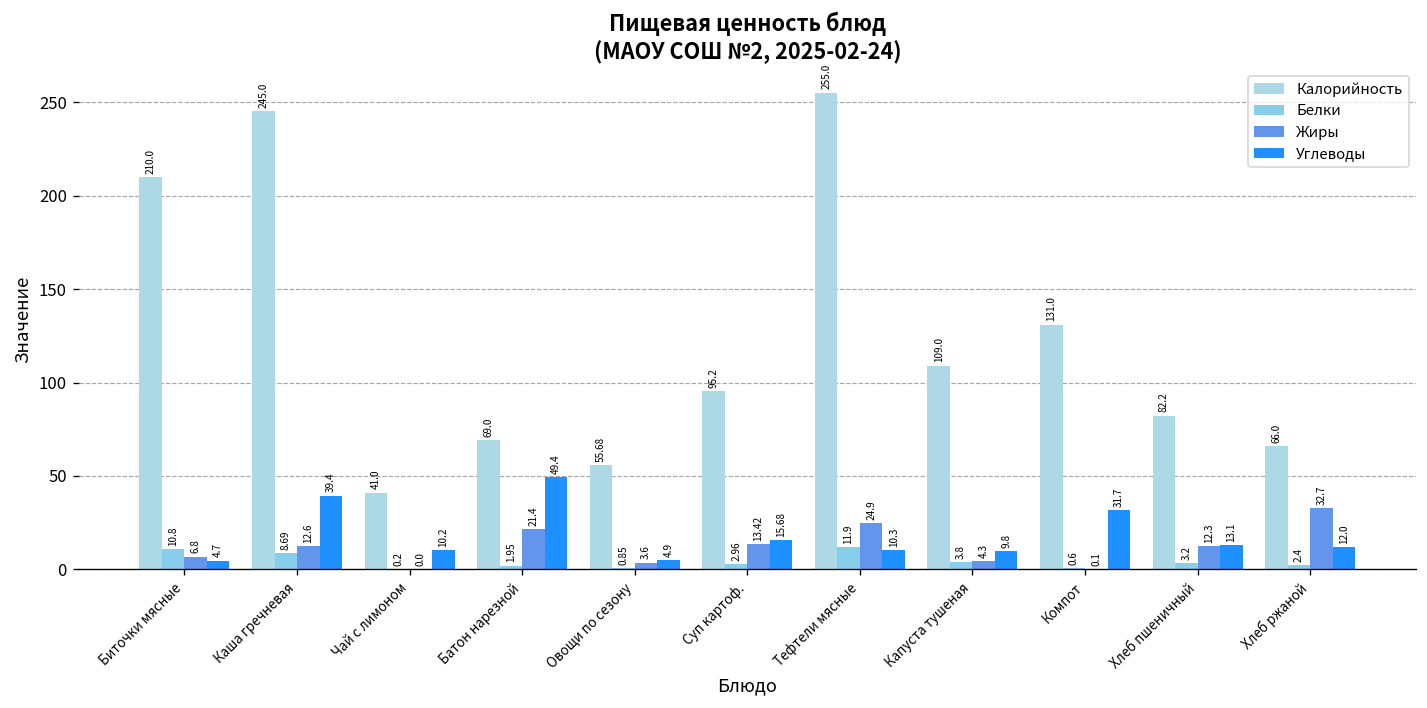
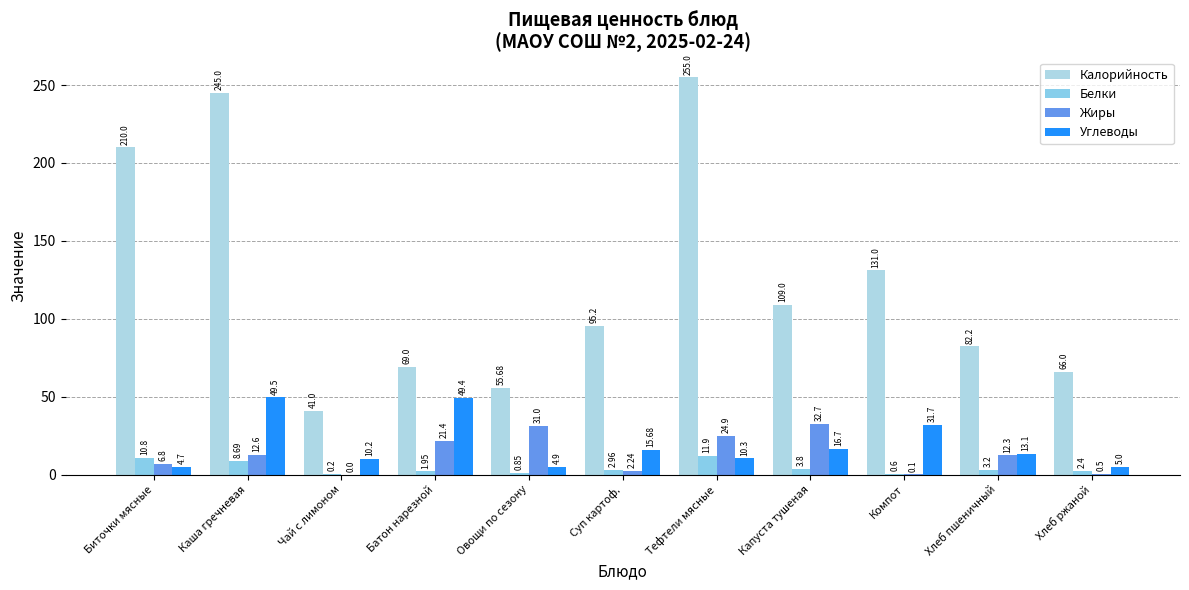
  {
    "Жиры": {
      "Биточки мясные": 6.8,
      "Каша гречневая": 12.6,
      "Чай с лимоном": 0.0,
      "Батон нарезной": 21.4,
-     "Овощи по сезону": 3.6,
-     "Суп картоф.": 13.42,
+     "Овощи по сезону": 31.0,
+     "Суп картоф.": 2.24,
      "Тефтели мясные": 24.9,
-     "Капуста тушеная": 4.3,
+     "Капуста тушеная": 32.7,
      "Компот": 0.1,
      "Хлеб пшеничный": 12.3,
-     "Хлеб ржаной": 32.7
+     "Хлеб ржаной": 0.5
    },
    "Углеводы": {
      "Биточки мясные": 4.7,
-     "Каша гречневая": 39.4,
+     "Каша гречневая": 49.5,
      "Чай с лимоном": 10.2,
      "Батон нарезной": 49.4,
      "Овощи по сезону": 4.9,
      "Суп картоф.": 15.68,
      "Тефтели мясные": 10.3,
-     "Капуста тушеная": 9.8,
+     "Капуста тушеная": 16.7,
      "Компот": 31.7,
      "Хлеб пшеничный": 13.1,
-     "Хлеб ржаной": 12.0
+     "Хлеб ржаной": 5.0
    }
  }
